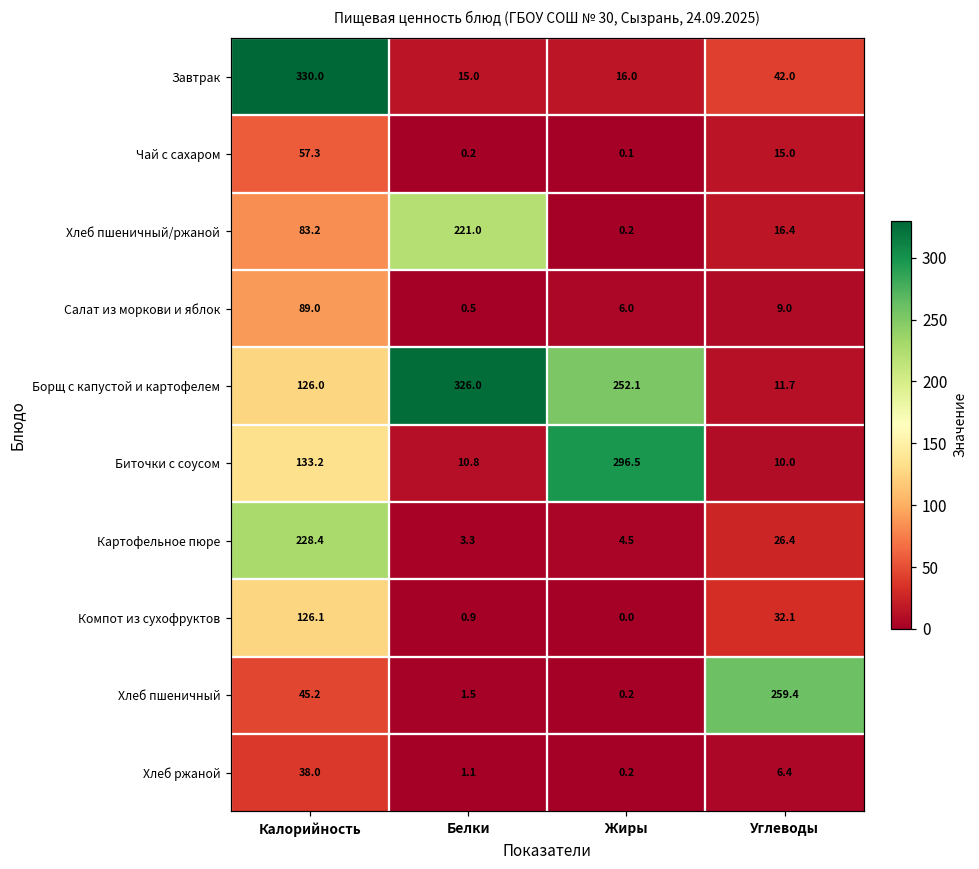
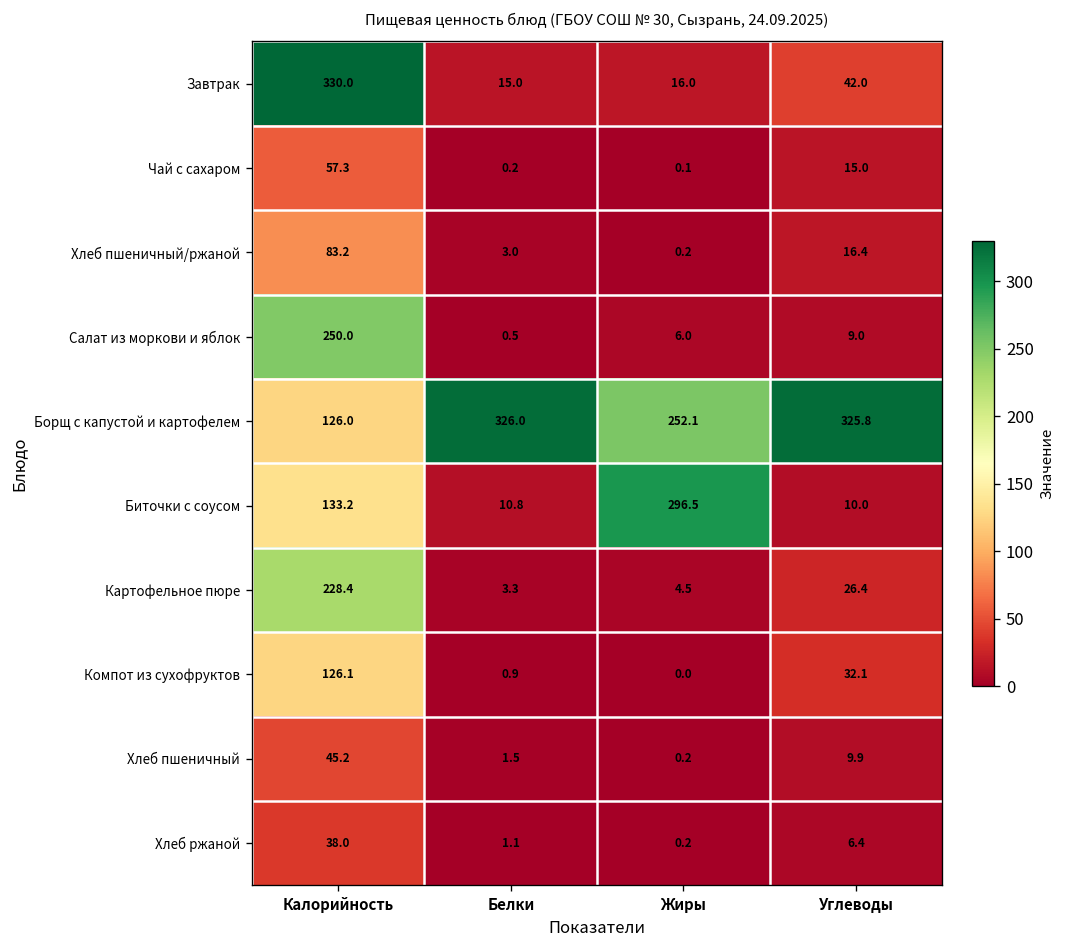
  {
    "Завтрак": {
      "Калорийность": 330.0,
      "Белки": 15.0,
      "Жиры": 16.0,
      "Углеводы": 42.0
    },
    "Чай с сахаром": {
      "Калорийность": 57.3,
      "Белки": 0.2,
      "Жиры": 0.1,
      "Углеводы": 15.0
    },
    "Хлеб пшеничный/ржаной": {
      "Калорийность": 83.2,
-     "Белки": 221.0,
+     "Белки": 3.0,
      "Жиры": 0.2,
      "Углеводы": 16.4
    },
    "Салат из моркови и яблок": {
-     "Калорийность": 89.0,
+     "Калорийность": 250.0,
      "Белки": 0.5,
      "Жиры": 6.0,
      "Углеводы": 9.0
    },
    "Борщ с капустой и картофелем": {
      "Калорийность": 126.0,
      "Белки": 326.0,
      "Жиры": 252.1,
-     "Углеводы": 11.7
+     "Углеводы": 325.8
    },
    "Биточки с соусом": {
      "Калорийность": 133.2,
      "Белки": 10.8,
      "Жиры": 296.5,
      "Углеводы": 10.0
    },
    "Картофельное пюре": {
      "Калорийность": 228.4,
      "Белки": 3.3,
      "Жиры": 4.5,
      "Углеводы": 26.4
    },
    "Компот из сухофруктов": {
      "Калорийность": 126.1,
      "Белки": 0.9,
      "Жиры": 0.0,
      "Углеводы": 32.1
    },
    "Хлеб пшеничный": {
      "Калорийность": 45.2,
      "Белки": 1.5,
      "Жиры": 0.2,
-     "Углеводы": 259.4
+     "Углеводы": 9.9
    },
    "Хлеб ржаной": {
      "Калорийность": 38.0,
      "Белки": 1.1,
      "Жиры": 0.2,
      "Углеводы": 6.4
    }
  }
